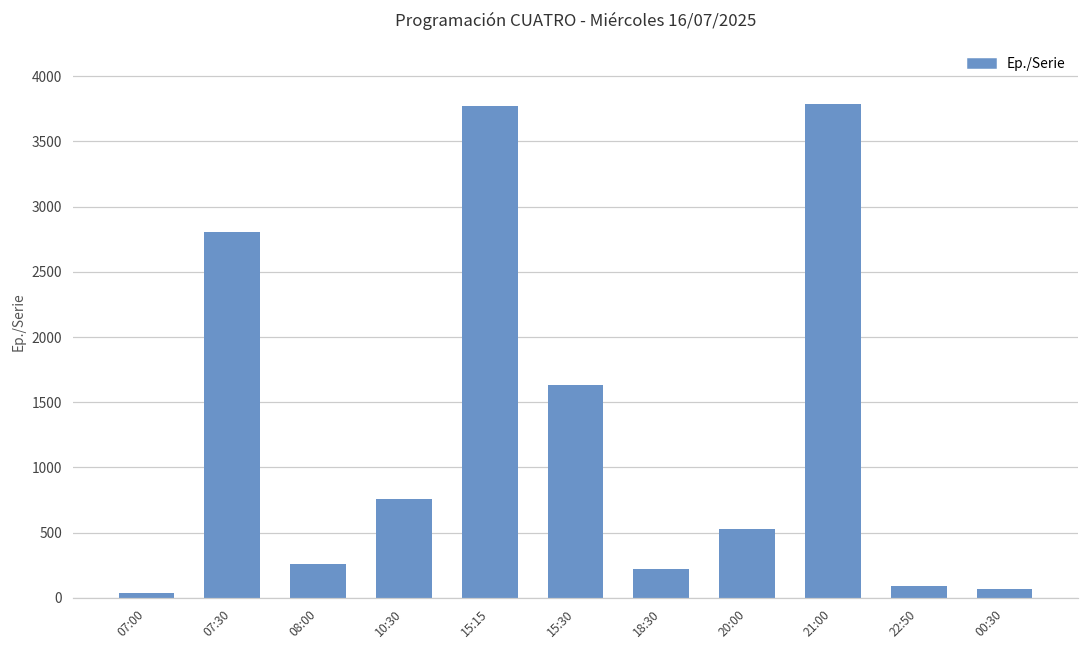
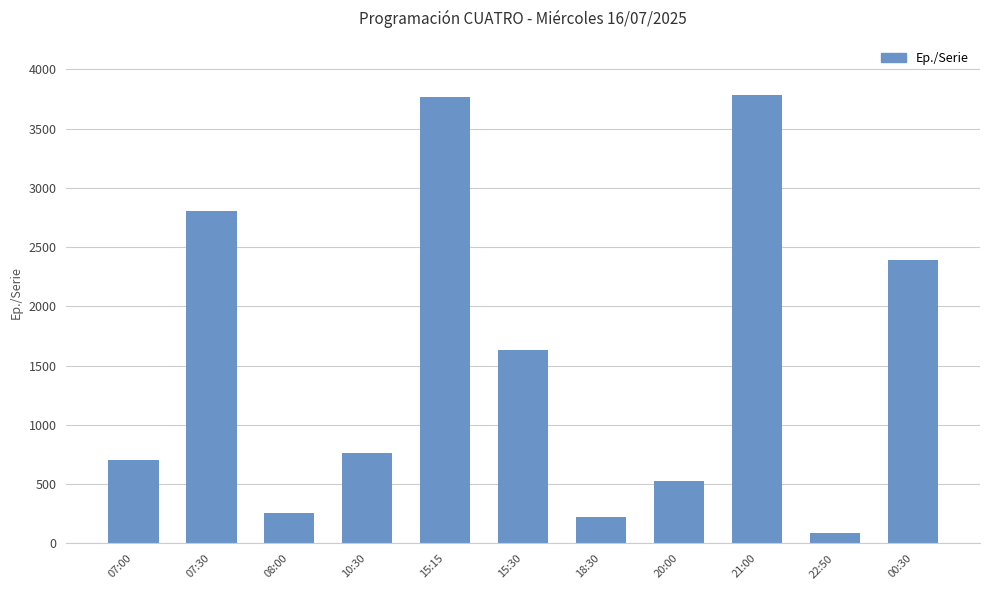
  {
-   "07:00": 40,
+   "07:00": 700,
    "07:30": 2810,
    "08:00": 260,
    "10:30": 760,
    "15:15": 3770,
    "15:30": 1640,
    "18:30": 220,
    "20:00": 530,
    "21:00": 3790,
    "22:50": 90,
-   "00:30": 70
+   "00:30": 2390
  }
